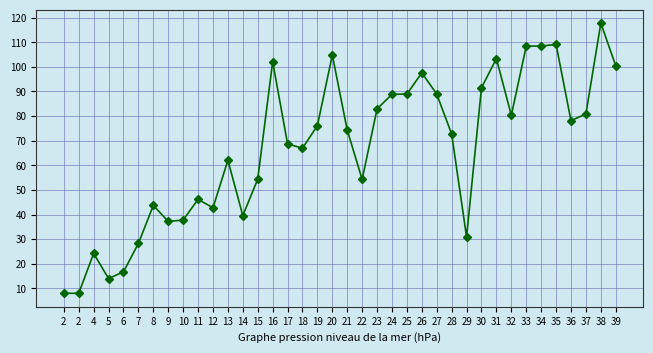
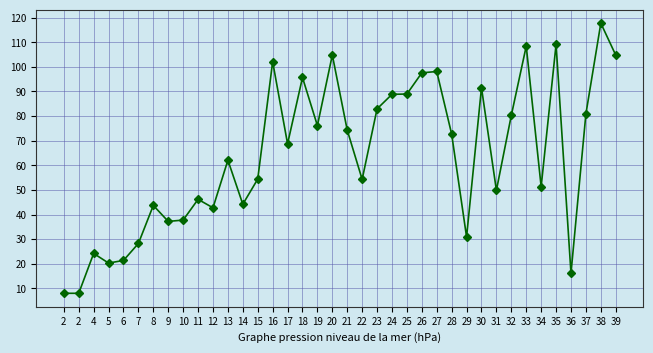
  {
    "4": 24,
-   "5": 14,
-   "6": 17,
+   "5": 20,
+   "6": 21,
    "7": 28,
    "8": 44,
    "9": 37,
    "10": 38,
    "11": 46,
    "12": 43,
    "13": 62,
-   "14": 40,
+   "14": 44,
    "15": 54,
    "16": 102,
    "17": 69,
-   "18": 67,
+   "18": 96,
    "19": 76,
    "20": 105,
    "21": 74,
    "22": 54,
    "23": 83,
    "24": 89,
    "25": 89,
    "26": 98,
-   "27": 89,
+   "27": 98,
    "28": 73,
    "29": 31,
    "30": 92,
-   "31": 103,
+   "31": 50,
    "32": 80,
    "33": 108,
-   "34": 108,
+   "34": 51,
    "35": 109,
-   "36": 78,
+   "36": 16,
    "37": 81,
    "38": 118,
-   "39": 100
+   "39": 105
  }
